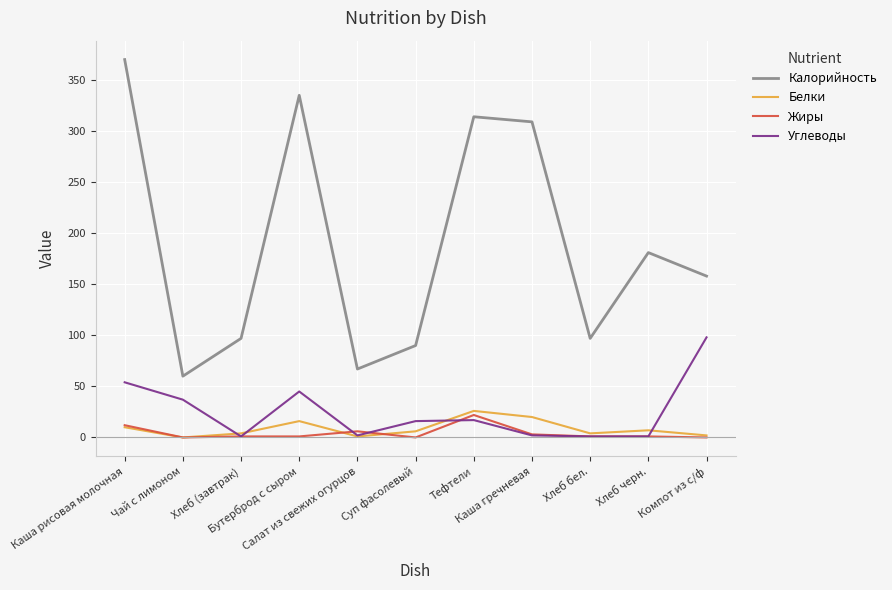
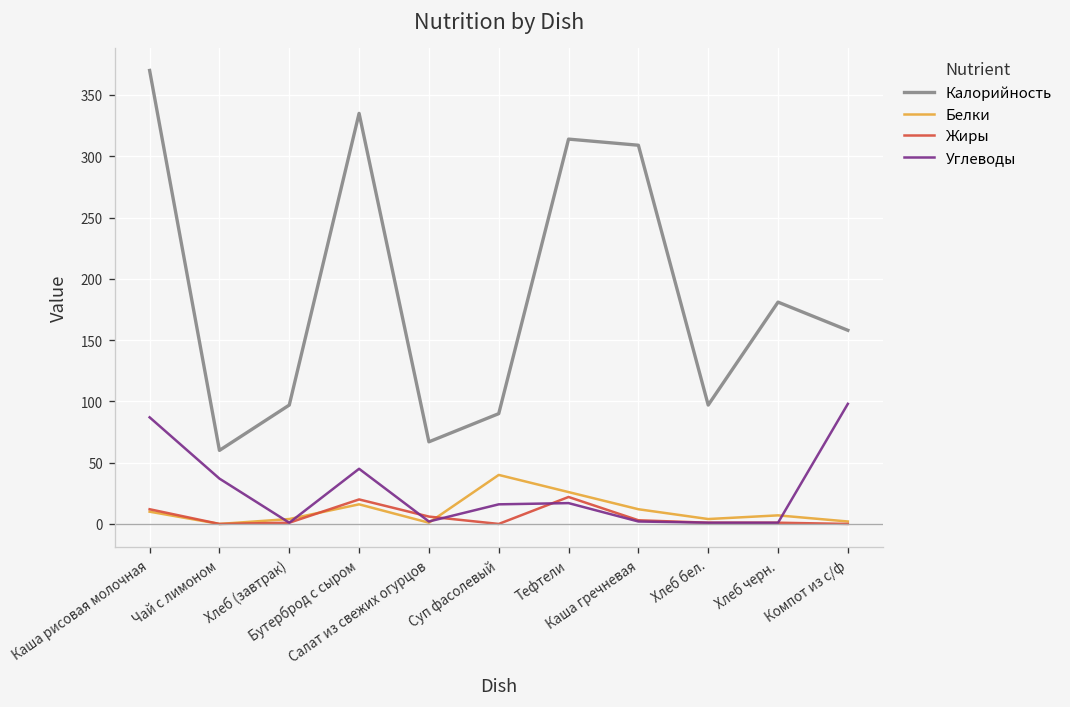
  {
    "Калорийность": {
      "Каша рисовая молочная": 370,
      "Чай с лимоном": 60,
      "Хлеб (завтрак)": 97,
      "Бутерброд с сыром": 335,
      "Салат из свежих огурцов": 67,
      "Суп фасолевый": 90,
      "Тефтели": 314,
      "Каша гречневая": 309,
      "Хлеб бел.": 97,
      "Хлеб черн.": 181,
      "Компот из с/ф": 158
    },
    "Белки": {
      "Хлеб (завтрак)": 4,
      "Бутерброд с сыром": 16,
-     "Суп фасолевый": 6,
+     "Суп фасолевый": 40,
      "Тефтели": 26,
-     "Каша гречневая": 20,
+     "Каша гречневая": 12,
      "Хлеб бел.": 4,
      "Хлеб черн.": 7
    },
    "Жиры": {
-     "Бутерброд с сыром": 1,
+     "Бутерброд с сыром": 20,
      "Салат из свежих огурцов": 6,
      "Суп фасолевый": 0,
      "Тефтели": 22
    },
    "Углеводы": {
-     "Каша рисовая молочная": 54,
+     "Каша рисовая молочная": 87,
      "Чай с лимоном": 37,
      "Бутерброд с сыром": 45,
      "Суп фасолевый": 16,
      "Тефтели": 17,
      "Компот из с/ф": 98
    }
  }
